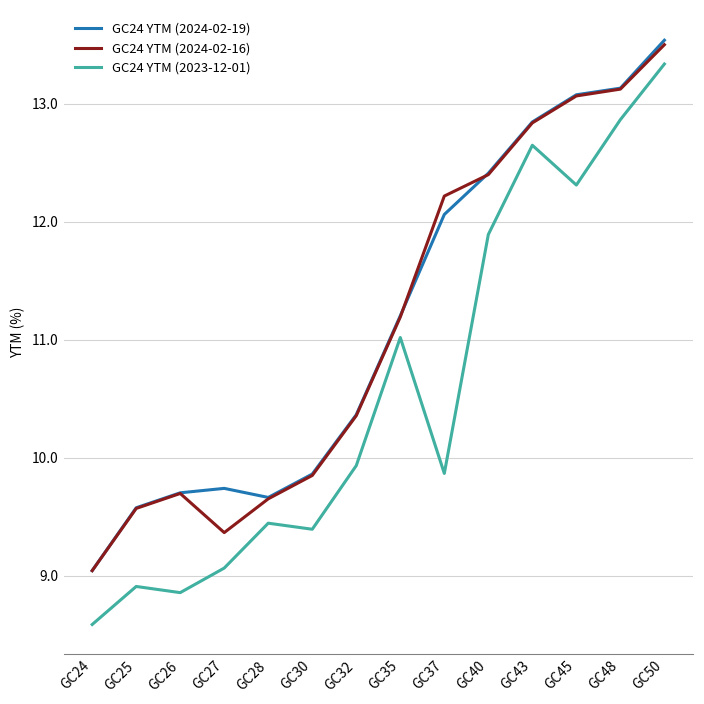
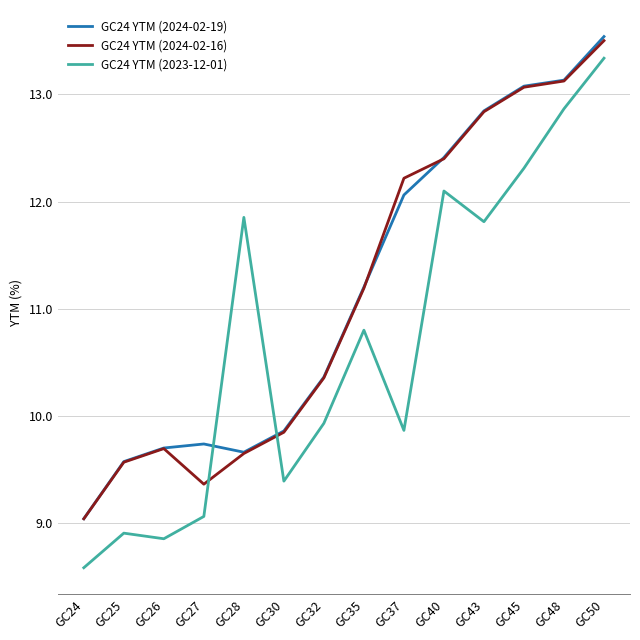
  {
    "GC24 YTM (2024-02-19)": {
      "GC27": 9.74,
      "GC37": 12.06,
      "GC50": 13.54
    },
    "GC24 YTM (2024-02-16)": {
      "GC27": 9.36,
      "GC37": 12.22,
      "GC50": 13.50
    },
    "GC24 YTM (2023-12-01)": {
      "GC24": 8.58,
      "GC25": 8.91,
      "GC26": 8.86,
      "GC27": 9.06,
-     "GC28": 9.44,
+     "GC28": 11.85,
      "GC30": 9.39,
      "GC32": 9.93,
-     "GC35": 11.02,
+     "GC35": 10.80,
      "GC37": 9.87,
-     "GC40": 11.89,
-     "GC43": 12.65,
+     "GC40": 12.10,
+     "GC43": 11.81,
      "GC45": 12.31,
      "GC48": 12.87,
      "GC50": 13.34
    }
  }
